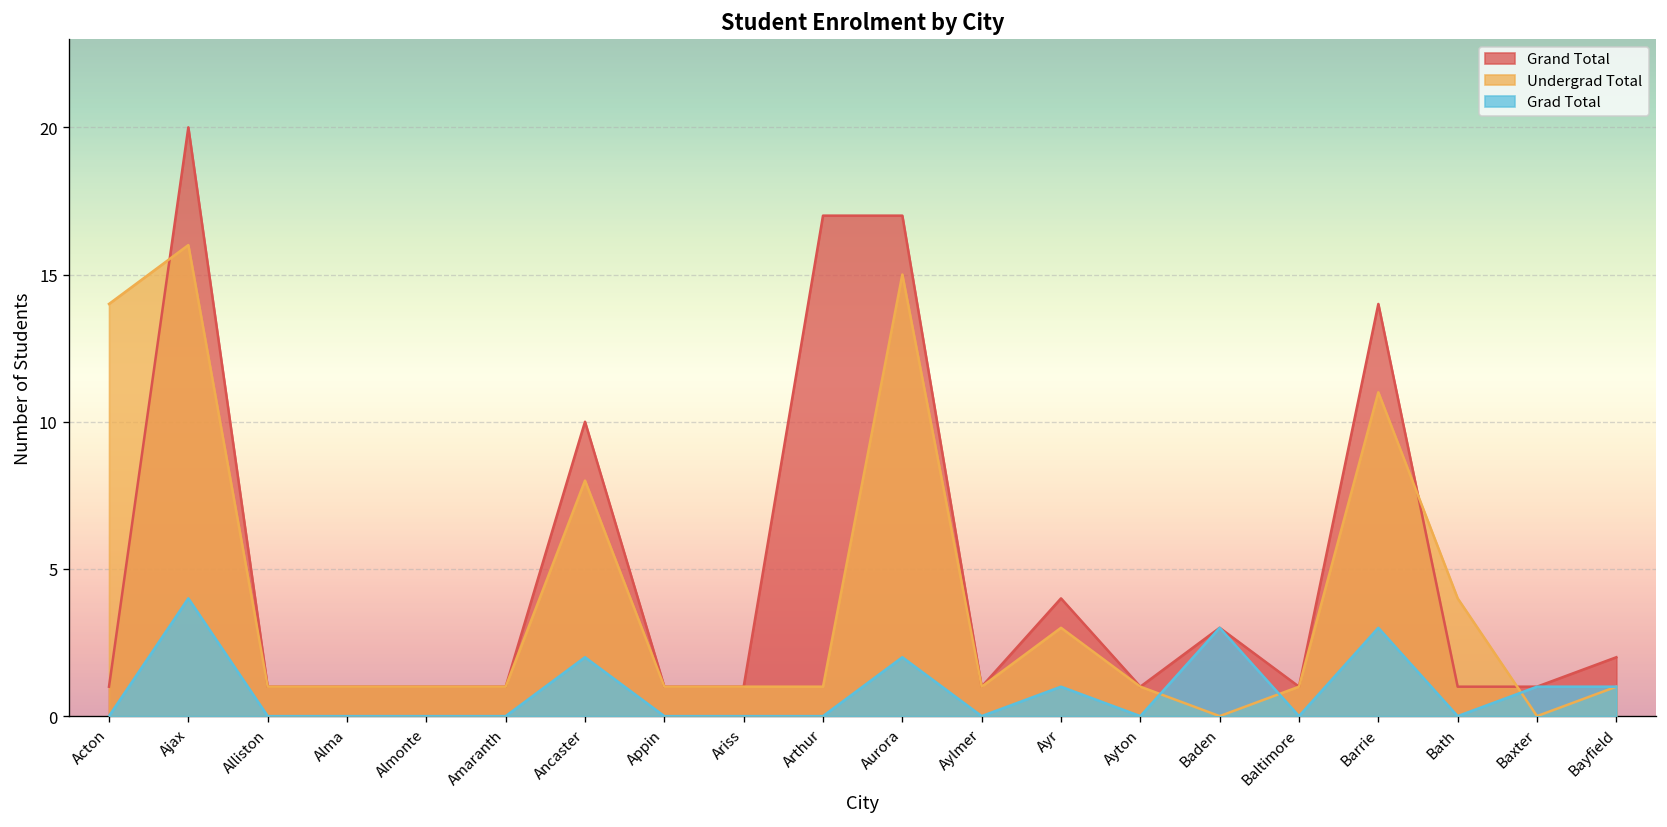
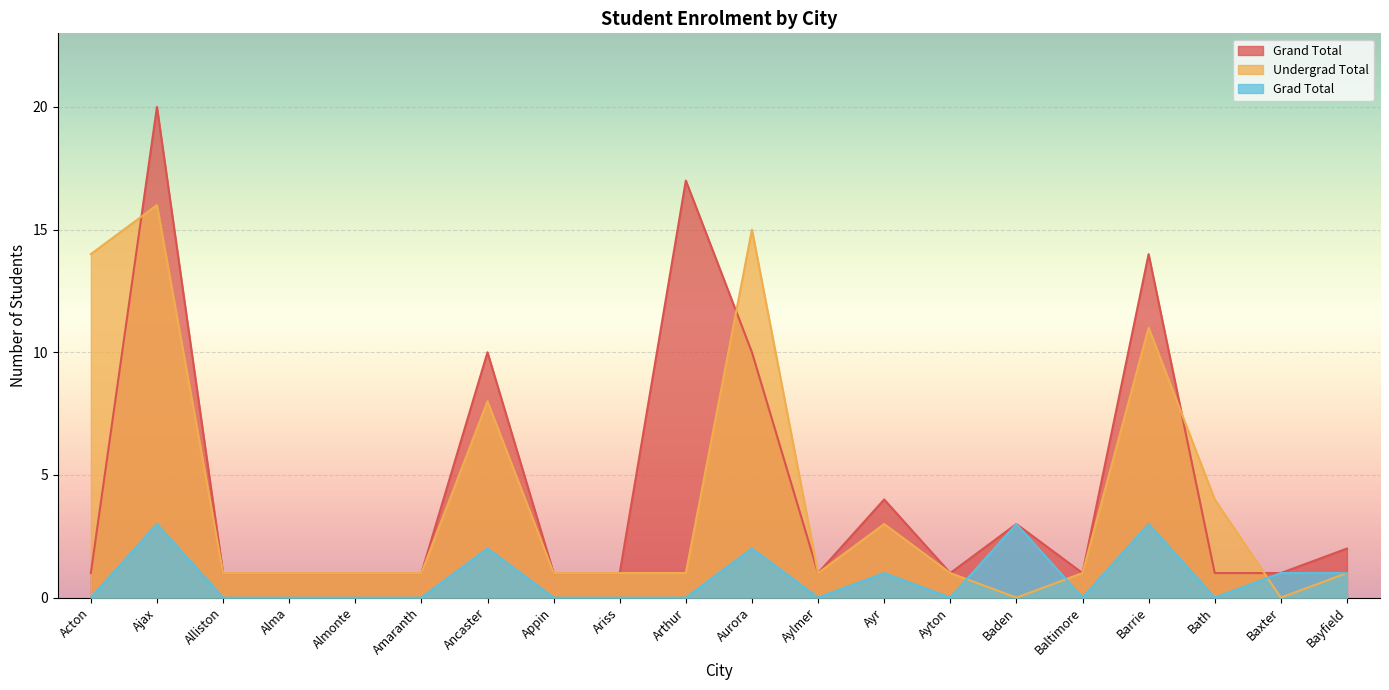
  {
    "Grand Total": {
      "Acton": 1,
      "Ajax": 20,
      "Ancaster": 10,
      "Arthur": 17,
-     "Aurora": 17,
+     "Aurora": 10,
      "Ayr": 4,
      "Barrie": 14,
      "Bath": 1,
      "Bayfield": 2
    },
    "Undergrad Total": {
      "Acton": 14,
      "Ajax": 16,
      "Ancaster": 8,
      "Arthur": 1,
      "Aurora": 15,
      "Ayr": 3,
      "Baden": 0,
      "Barrie": 11,
      "Bath": 4,
      "Baxter": 0
    },
    "Grad Total": {
      "Acton": 0,
-     "Ajax": 4,
+     "Ajax": 3,
      "Alliston": 0,
      "Alma": 0,
      "Almonte": 0,
      "Amaranth": 0,
      "Ancaster": 2,
      "Appin": 0,
      "Ariss": 0,
      "Arthur": 0,
      "Aurora": 2,
      "Aylmer": 0,
      "Ayr": 1,
      "Ayton": 0,
      "Baltimore": 0,
      "Barrie": 3,
      "Bath": 0
    }
  }
